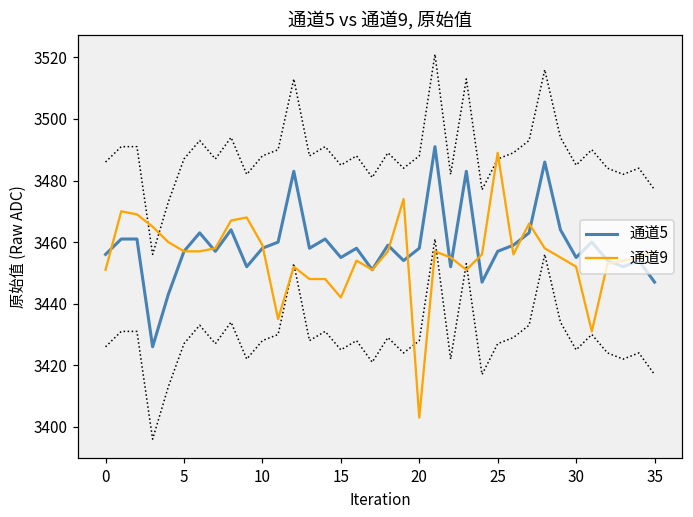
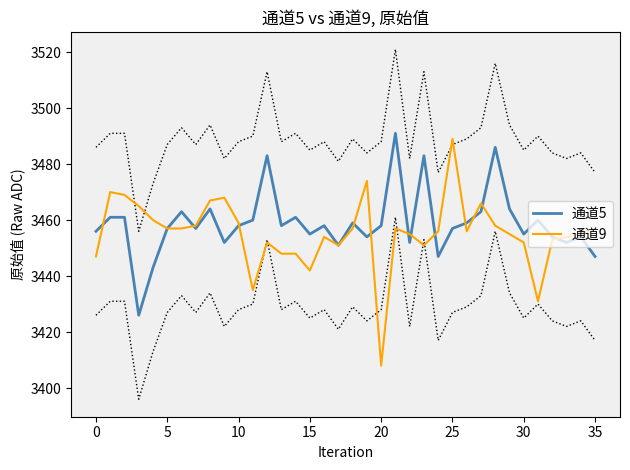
  {
    "通道5": {
      "0": 3456,
      "10": 3458,
      "15": 3455,
      "20": 3458,
      "25": 3457,
      "30": 3455,
      "35": 3447
    },
    "通道9": {
-     "0": 3451,
+     "0": 3447,
      "10": 3459,
      "15": 3442,
-     "20": 3403,
+     "20": 3408,
      "25": 3489,
      "30": 3452
    }
  }
